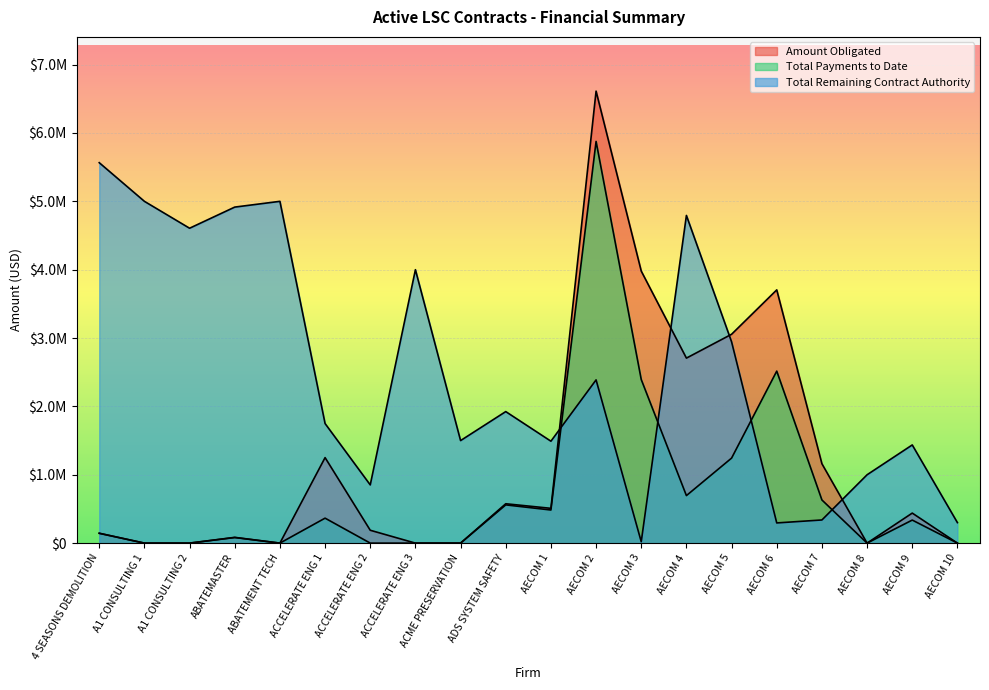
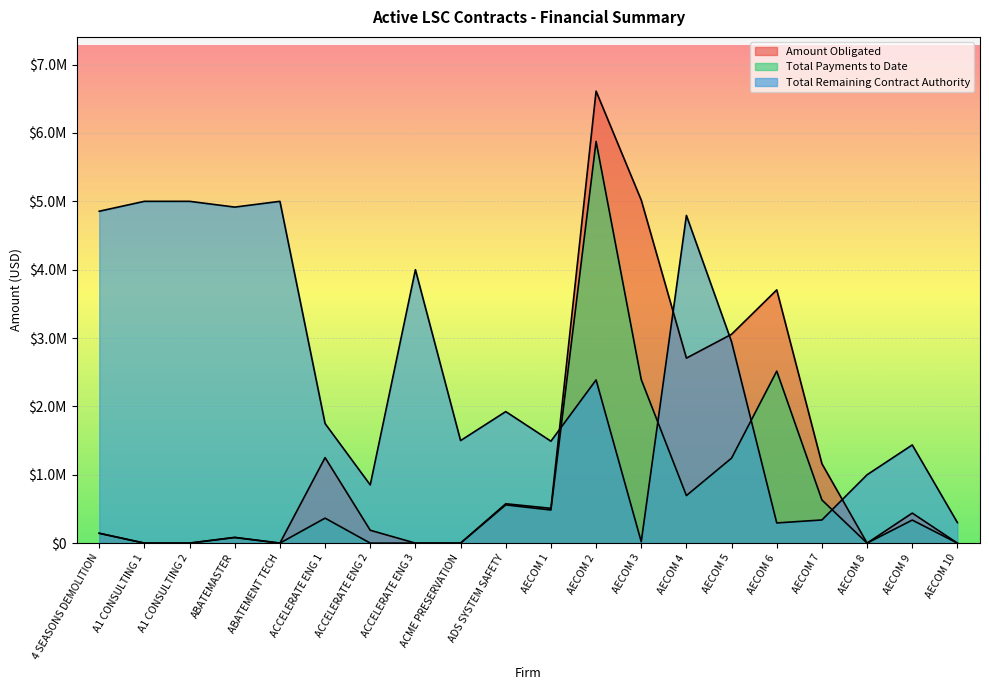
  {
    "Amount Obligated": {
      "ACCELERATE ENG 1": "$1300000",
      "ACCELERATE ENG 2": "$200000",
      "AECOM 2": "$6600000",
-     "AECOM 3": "$4000000",
+     "AECOM 3": "$5000000",
      "AECOM 4": "$2700000",
      "AECOM 5": "$3100000",
      "AECOM 6": "$3700000",
      "AECOM 7": "$1200000",
      "AECOM 9": "$400000"
    },
    "Total Payments to Date": {
      "ACCELERATE ENG 1": "$400000",
      "ACCELERATE ENG 2": "$0",
      "AECOM 2": "$5900000",
      "AECOM 3": "$2400000",
      "AECOM 4": "$700000",
      "AECOM 5": "$1200000",
      "AECOM 6": "$2500000",
      "AECOM 7": "$600000",
      "AECOM 9": "$300000"
    },
    "Total Remaining Contract Authority": {
-     "4 SEASONS DEMOLITION": "$5600000",
+     "4 SEASONS DEMOLITION": "$4900000",
      "A1 CONSULTING 1": "$5000000",
-     "A1 CONSULTING 2": "$4600000",
+     "A1 CONSULTING 2": "$5000000",
      "ABATEMASTER": "$4900000",
      "ABATEMENT TECH": "$5000000",
      "ACCELERATE ENG 1": "$1700000",
      "ACCELERATE ENG 2": "$900000",
      "ACCELERATE ENG 3": "$4000000",
      "ACME PRESERVATION": "$1500000",
      "ADS SYSTEM SAFETY": "$1900000",
      "AECOM 1": "$1500000",
      "AECOM 2": "$2400000",
      "AECOM 3": "$0",
      "AECOM 4": "$4800000",
      "AECOM 5": "$2900000",
      "AECOM 6": "$300000",
      "AECOM 7": "$300000",
      "AECOM 8": "$1000000",
      "AECOM 9": "$1400000",
      "AECOM 10": "$300000"
    }
  }
